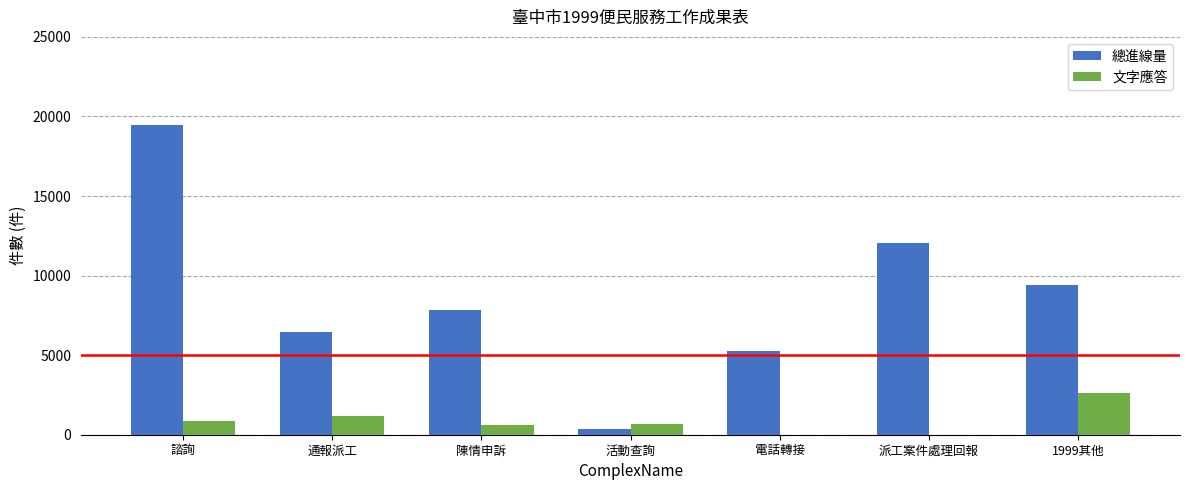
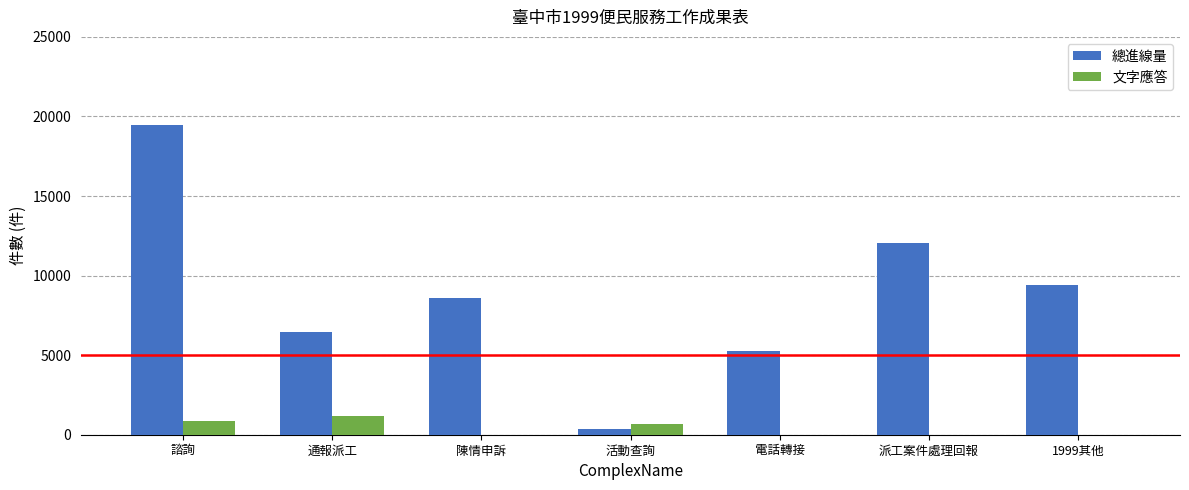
  {
    "總進線量": {
      "諮詢": 19400,
      "通報派工": 6400,
-     "陳情申訴": 7900,
+     "陳情申訴": 8600,
      "活動查詢": 400,
      "電話轉接": 5300,
      "派工案件處理回報": 12000,
      "1999其他": 9400
    },
    "文字應答": {
      "諮詢": 900,
      "通報派工": 1200,
-     "陳情申訴": 600,
+     "陳情申訴": 0,
      "活動查詢": 700,
      "電話轉接": 0,
      "派工案件處理回報": 0,
-     "1999其他": 2600
+     "1999其他": 0
    }
  }
